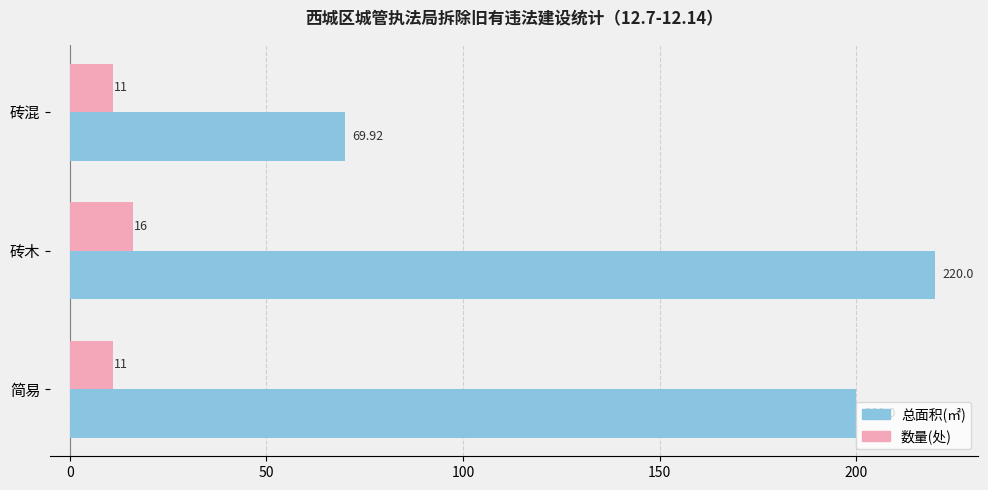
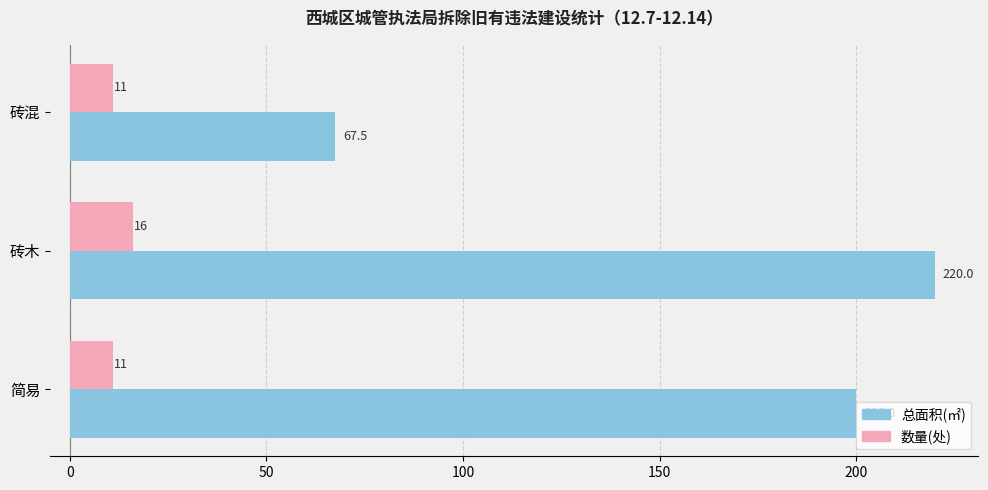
  {
    "总面积(㎡)": {
-     "砖混": 69.92,
+     "砖混": 67.5,
      "砖木": 220.0
    },
    "数量(处)": {
      "砖混": 11,
      "砖木": 16,
      "简易": 11
    }
  }
